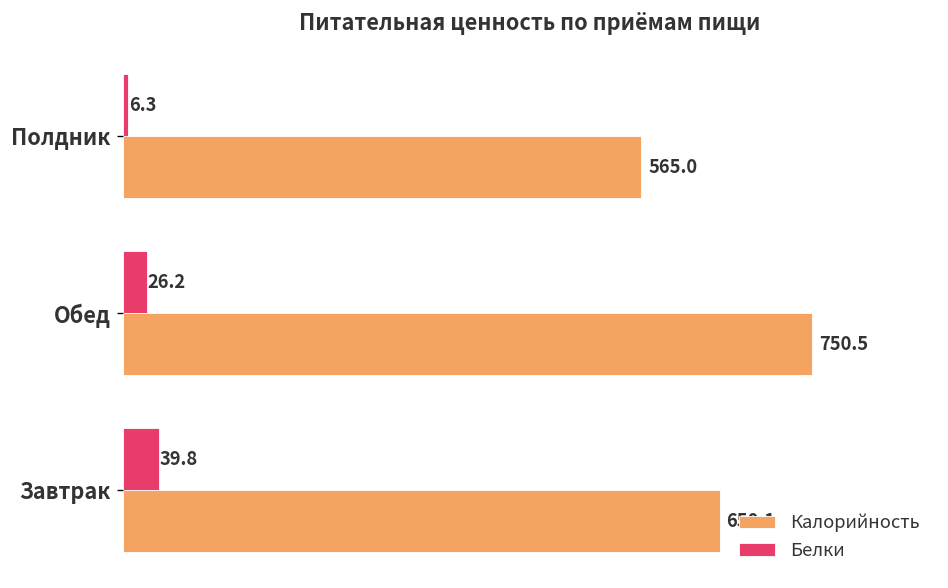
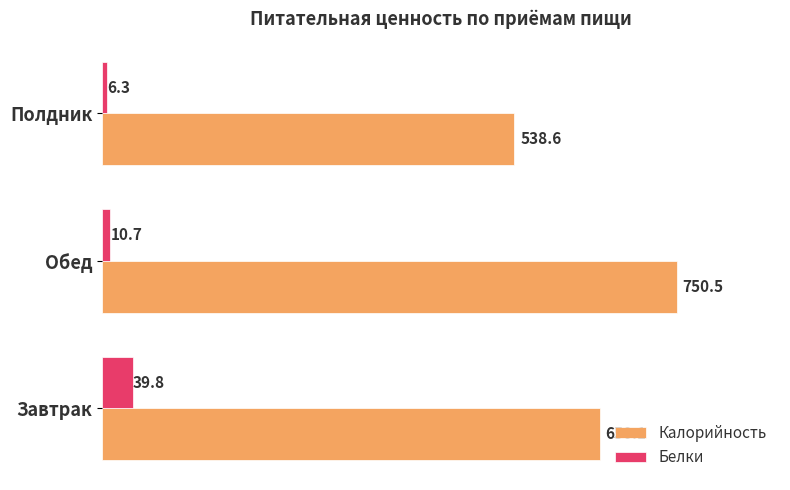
  {
    "Калорийность": {
-     "Полдник": 565.0,
+     "Полдник": 538.6,
      "Обед": 750.5,
      "Завтрак": 650.1
    },
    "Белки": {
      "Полдник": 6.3,
-     "Обед": 26.2,
+     "Обед": 10.7,
      "Завтрак": 39.8
    }
  }
